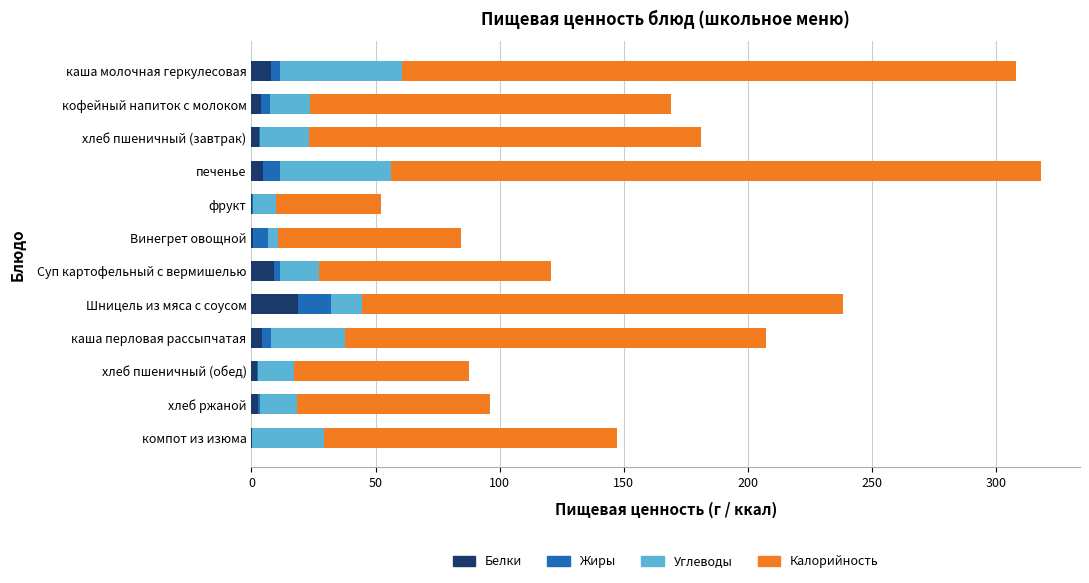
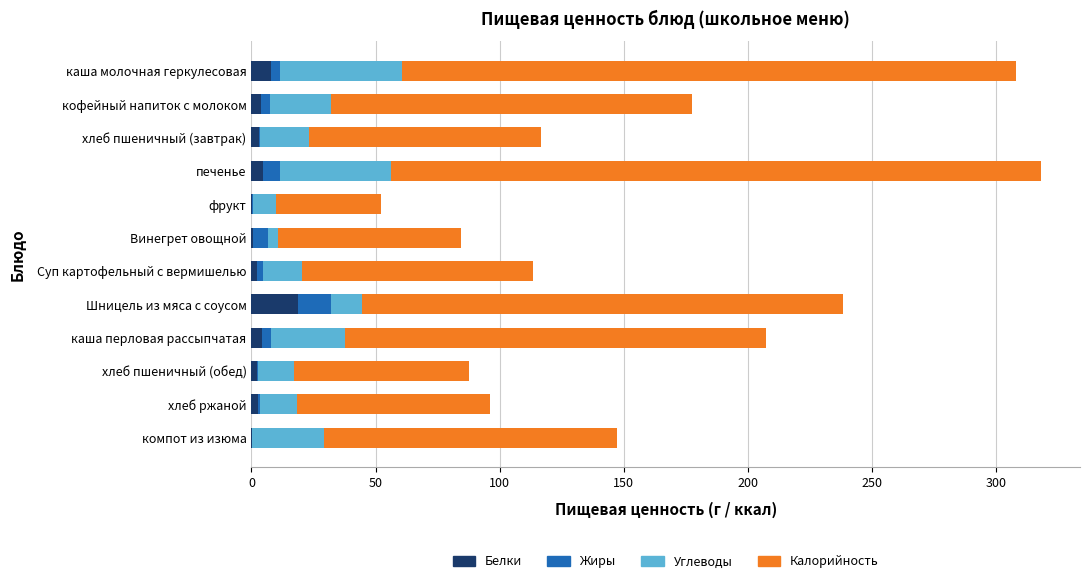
  {
    "Белки": {
      "каша молочная геркулесовая": 8,
      "кофейный напиток с молоком": 4,
      "хлеб пшеничный (завтрак)": 3,
      "печенье": 5,
-     "Суп картофельный с вермишелью": 9,
+     "Суп картофельный с вермишелью": 2,
      "Шницель из мяса с соусом": 19,
      "каша перловая рассыпчатая": 4,
      "хлеб пшеничный (обед)": 2,
      "хлеб ржаной": 3
    },
    "Жиры": {
      "каша молочная геркулесовая": 4,
      "кофейный напиток с молоком": 3,
      "печенье": 7,
      "Винегрет овощной": 6,
      "Суп картофельный с вермишелью": 2,
      "Шницель из мяса с соусом": 13,
      "каша перловая рассыпчатая": 4
    },
    "Углеводы": {
      "каша молочная геркулесовая": 49,
-     "кофейный напиток с молоком": 16,
+     "кофейный напиток с молоком": 25,
      "хлеб пшеничный (завтрак)": 20,
      "печенье": 45,
      "фрукт": 9,
      "Винегрет овощной": 4,
      "Суп картофельный с вермишелью": 16,
      "Шницель из мяса с соусом": 12,
      "каша перловая рассыпчатая": 30,
      "хлеб пшеничный (обед)": 15,
      "хлеб ржаной": 15,
      "компот из изюма": 29
    },
    "Калорийность": {
      "каша молочная геркулесовая": 247,
      "кофейный напиток с молоком": 146,
-     "хлеб пшеничный (завтрак)": 158,
+     "хлеб пшеничный (завтрак)": 94,
      "печенье": 262,
      "фрукт": 42,
      "Винегрет овощной": 73,
      "Суп картофельный с вермишелью": 93,
      "Шницель из мяса с соусом": 194,
      "каша перловая рассыпчатая": 170,
      "хлеб пшеничный (обед)": 70,
      "хлеб ржаной": 78,
      "компот из изюма": 118
    }
  }
